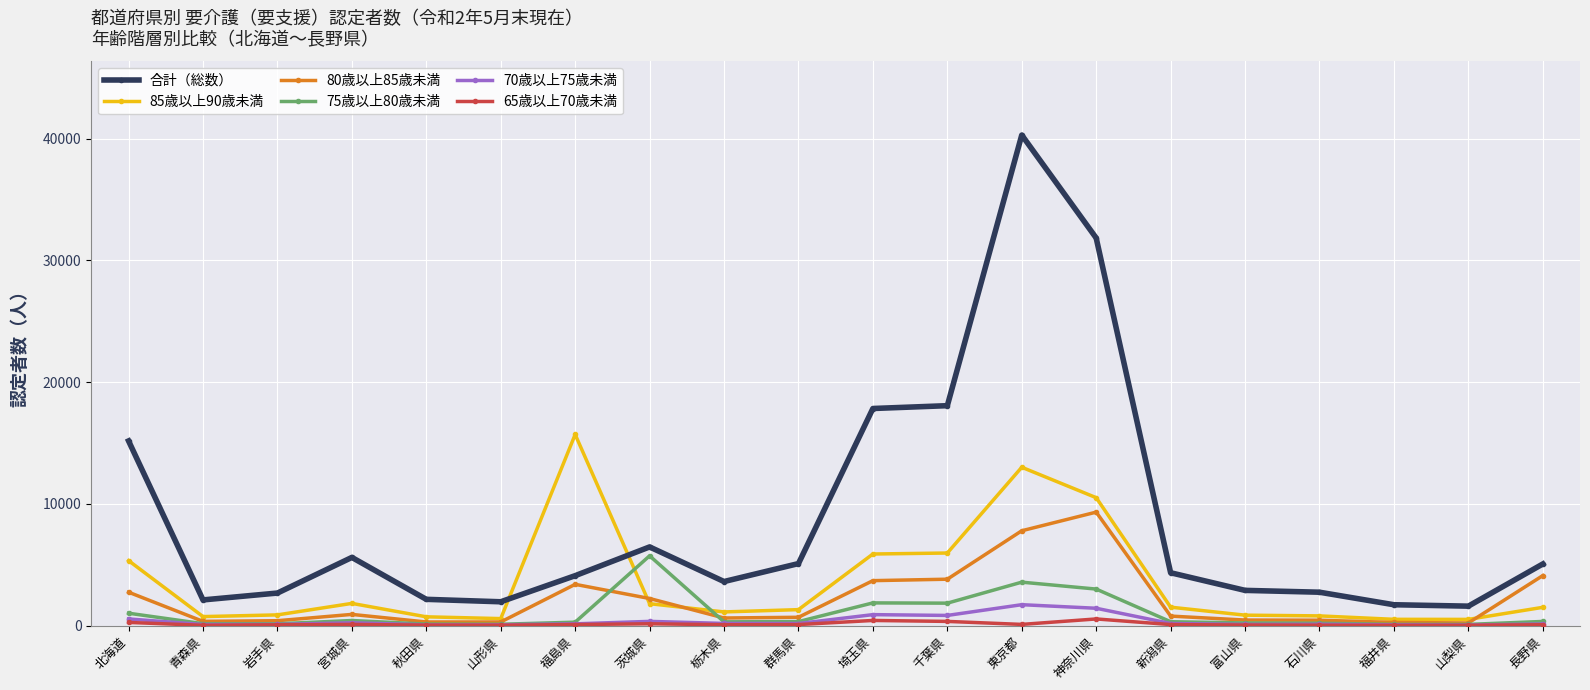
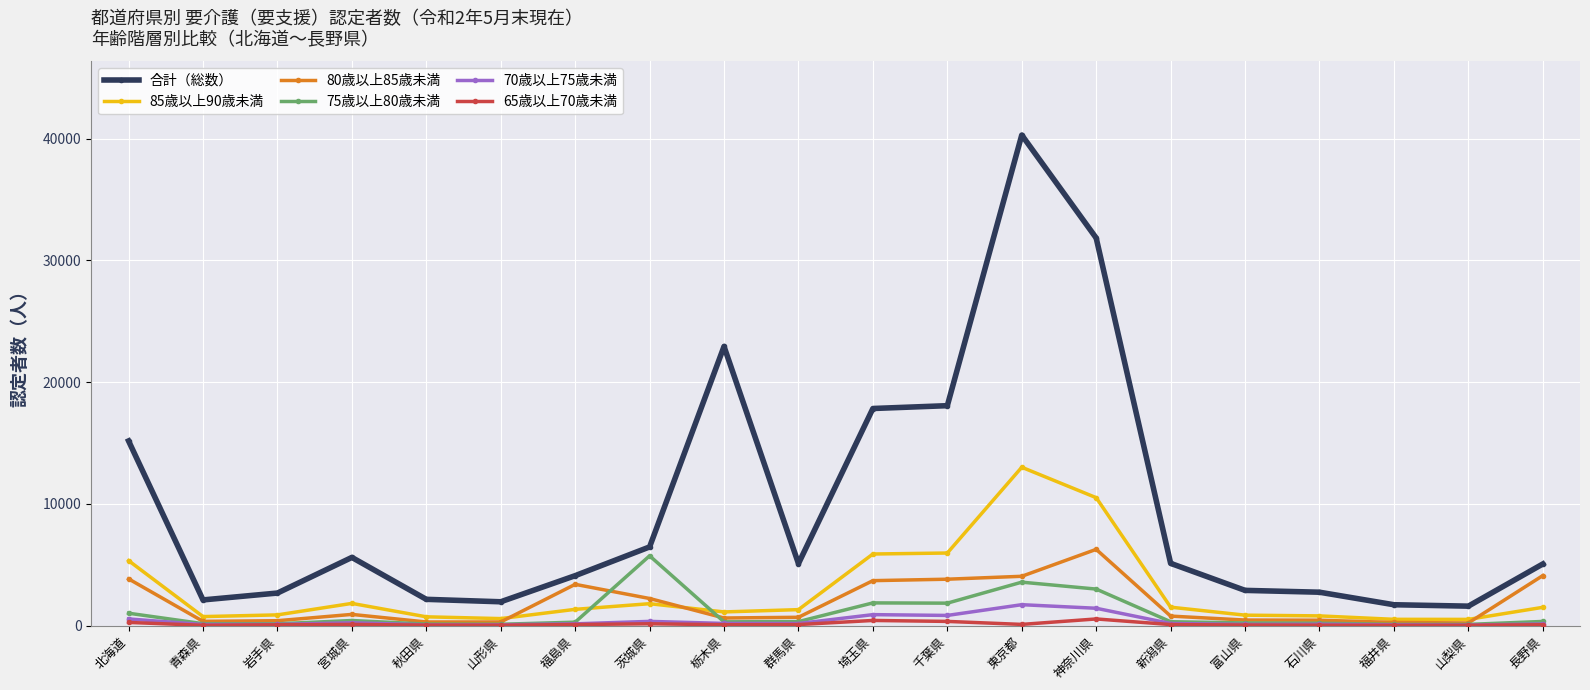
  {
    "合計（総数）": {
      "北海道": 15200,
      "青森県": 2100,
      "岩手県": 2700,
      "宮城県": 5600,
      "秋田県": 2200,
      "山形県": 2000,
      "福島県": 4100,
      "茨城県": 6500,
-     "栃木県": 3600,
+     "栃木県": 22900,
      "群馬県": 5100,
      "埼玉県": 17800,
      "千葉県": 18100,
      "東京都": 40300,
      "神奈川県": 31800,
-     "新潟県": 4400,
+     "新潟県": 5100,
      "富山県": 2900,
      "石川県": 2800,
      "福井県": 1700,
      "山梨県": 1600,
      "長野県": 5100
    },
    "85歳以上90歳未満": {
      "北海道": 5300,
      "青森県": 800,
      "岩手県": 900,
      "宮城県": 1800,
      "秋田県": 700,
      "山形県": 600,
-     "福島県": 15700,
+     "福島県": 1300,
      "茨城県": 1800,
      "栃木県": 1100,
      "群馬県": 1300,
      "埼玉県": 5900,
      "千葉県": 6000,
      "東京都": 13000,
      "神奈川県": 10500,
      "新潟県": 1500,
      "富山県": 900,
      "石川県": 800,
      "福井県": 500,
      "山梨県": 500,
      "長野県": 1500
    },
    "80歳以上85歳未満": {
-     "北海道": 2800,
+     "北海道": 3800,
      "岩手県": 400,
      "宮城県": 900,
      "福島県": 3400,
      "茨城県": 2200,
      "栃木県": 600,
      "群馬県": 700,
      "埼玉県": 3700,
      "千葉県": 3800,
-     "東京都": 7800,
-     "神奈川県": 9300,
+     "東京都": 4100,
+     "神奈川県": 6300,
      "新潟県": 800,
      "富山県": 500,
      "石川県": 500,
      "長野県": 4100
    },
    "75歳以上80歳未満": {
      "北海道": 1000,
      "茨城県": 5700,
      "埼玉県": 1900,
      "千葉県": 1900,
      "東京都": 3600,
      "神奈川県": 3000,
      "長野県": 400
    },
    "70歳以上75歳未満": {
      "北海道": 600,
      "埼玉県": 900,
      "千葉県": 800,
      "東京都": 1700,
      "神奈川県": 1400
    },
    "65歳以上70歳未満": {
      "北海道": 300,
      "埼玉県": 400,
      "千葉県": 400,
      "東京都": 100,
      "神奈川県": 600
    }
  }
